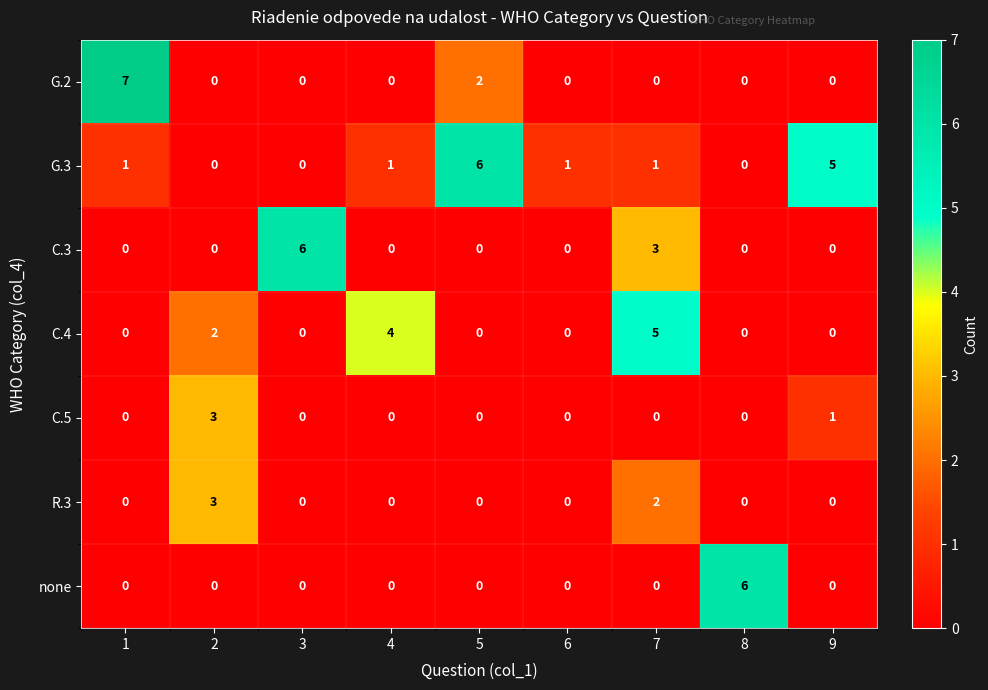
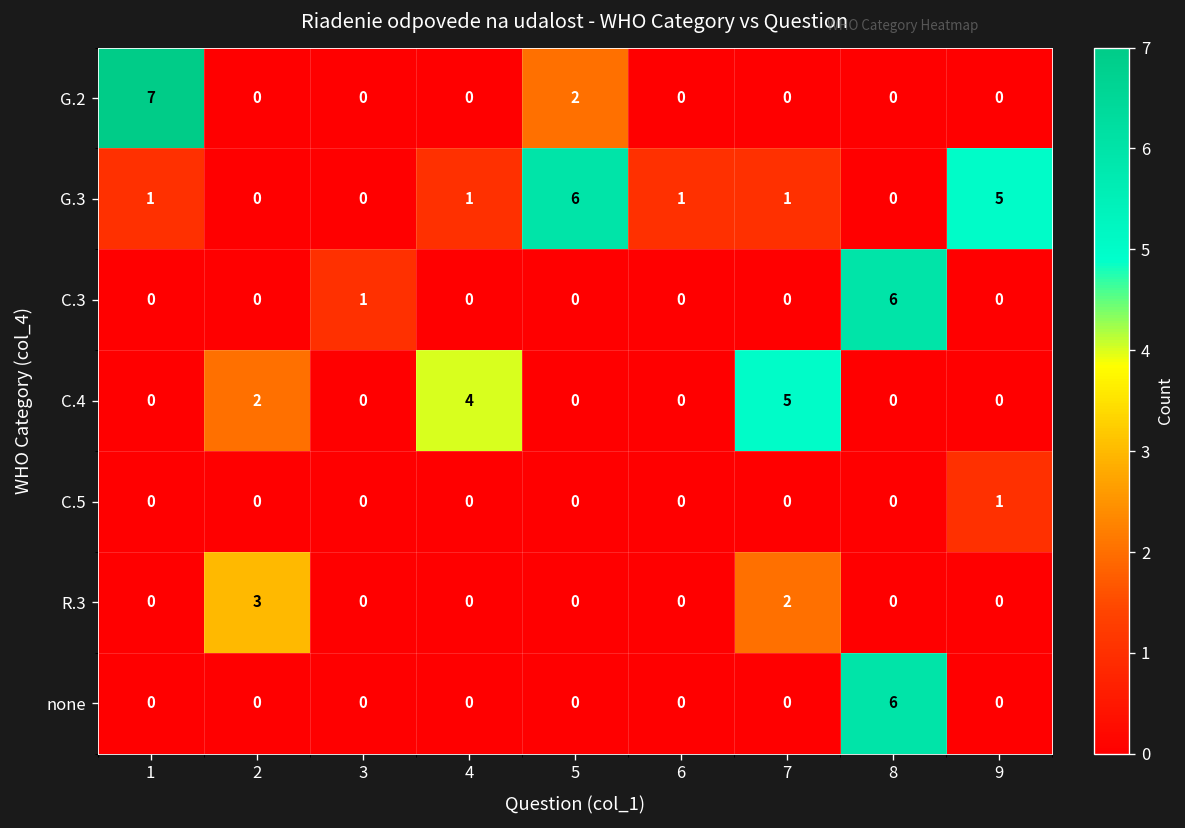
  {
    "G.2": {
      "1": 7,
      "2": 0,
      "3": 0,
      "4": 0,
      "5": 2,
      "6": 0,
      "7": 0,
      "8": 0,
      "9": 0
    },
    "G.3": {
      "1": 1,
      "2": 0,
      "3": 0,
      "4": 1,
      "5": 6,
      "6": 1,
      "7": 1,
      "8": 0,
      "9": 5
    },
    "C.3": {
      "1": 0,
      "2": 0,
-     "3": 6,
+     "3": 1,
      "4": 0,
      "5": 0,
      "6": 0,
-     "7": 3,
-     "8": 0,
+     "7": 0,
+     "8": 6,
      "9": 0
    },
    "C.4": {
      "1": 0,
      "2": 2,
      "3": 0,
      "4": 4,
      "5": 0,
      "6": 0,
      "7": 5,
      "8": 0,
      "9": 0
    },
    "C.5": {
      "1": 0,
-     "2": 3,
+     "2": 0,
      "3": 0,
      "4": 0,
      "5": 0,
      "6": 0,
      "7": 0,
      "8": 0,
      "9": 1
    },
    "R.3": {
      "1": 0,
      "2": 3,
      "3": 0,
      "4": 0,
      "5": 0,
      "6": 0,
      "7": 2,
      "8": 0,
      "9": 0
    },
    "none": {
      "1": 0,
      "2": 0,
      "3": 0,
      "4": 0,
      "5": 0,
      "6": 0,
      "7": 0,
      "8": 6,
      "9": 0
    }
  }
